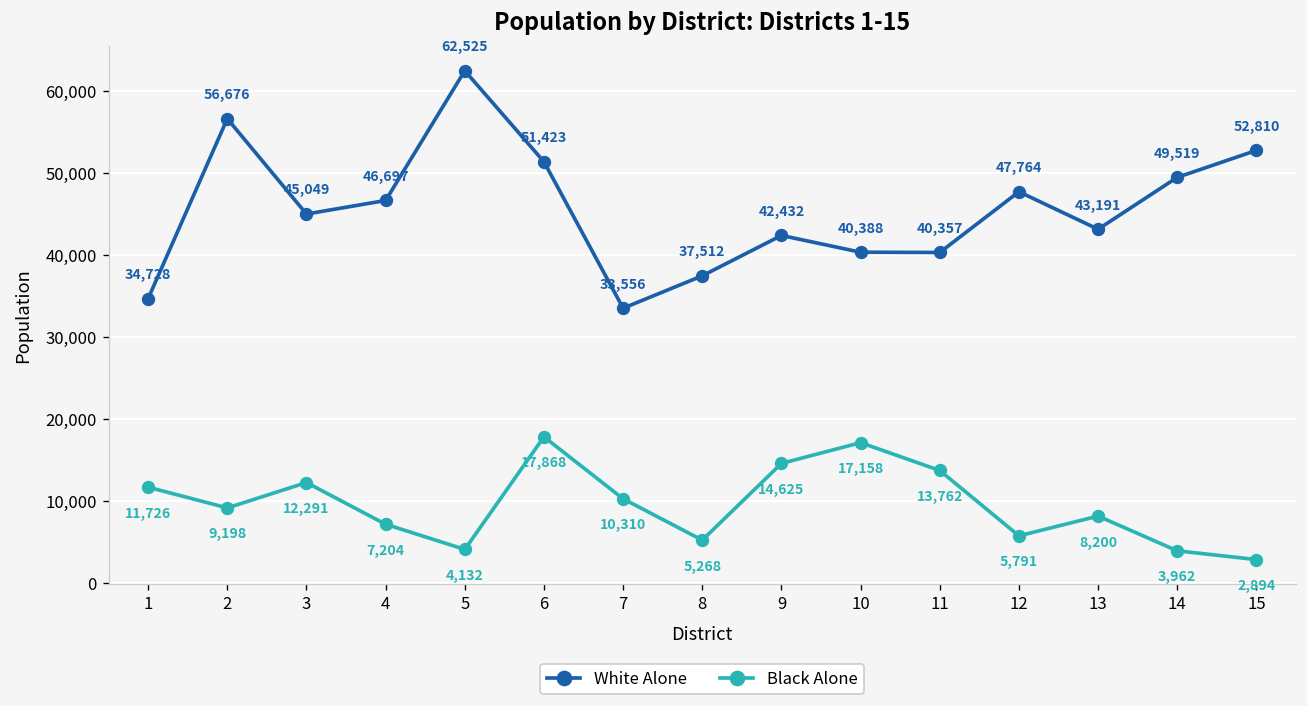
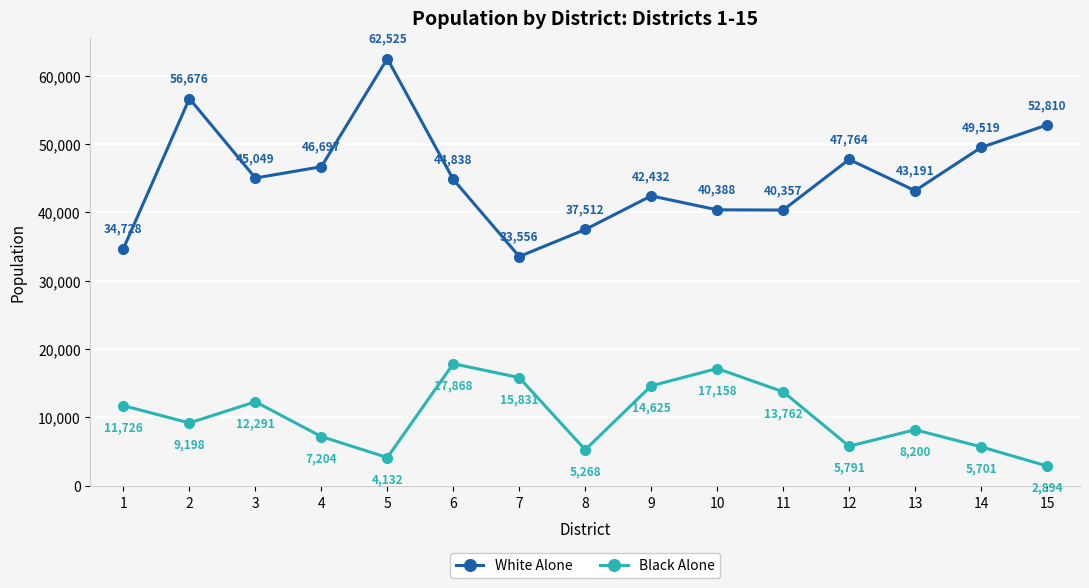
  {
    "White Alone": {
      "1": "34,728",
      "2": "56,676",
      "3": "45,049",
      "4": "46,697",
      "5": "62,525",
-     "6": "51,423",
+     "6": "44,838",
      "7": "33,556",
      "8": "37,512",
      "9": "42,432",
      "10": "40,388",
      "11": "40,357",
      "12": "47,764",
      "13": "43,191",
      "14": "49,519",
      "15": "52,810"
    },
    "Black Alone": {
      "1": "11,726",
      "2": "9,198",
      "3": "12,291",
      "4": "7,204",
      "5": "4,132",
      "6": "17,868",
-     "7": "10,310",
+     "7": "15,831",
      "8": "5,268",
      "9": "14,625",
      "10": "17,158",
      "11": "13,762",
      "12": "5,791",
      "13": "8,200",
-     "14": "3,962",
+     "14": "5,701",
      "15": "2,894"
    }
  }
